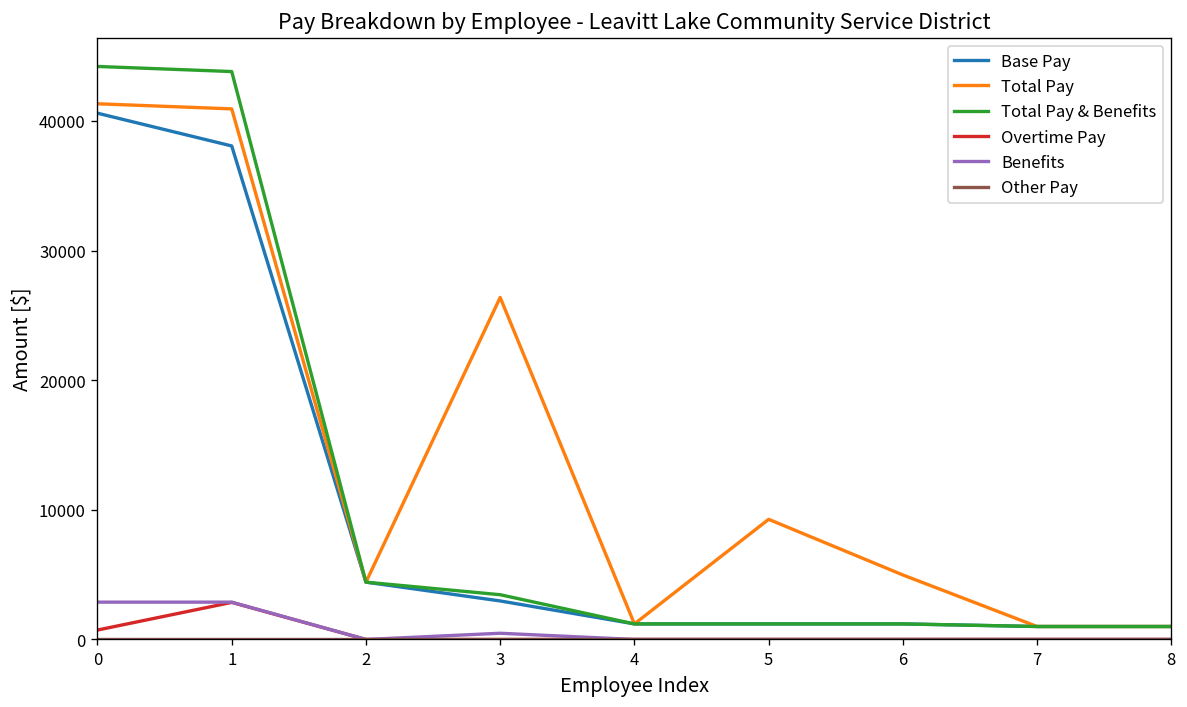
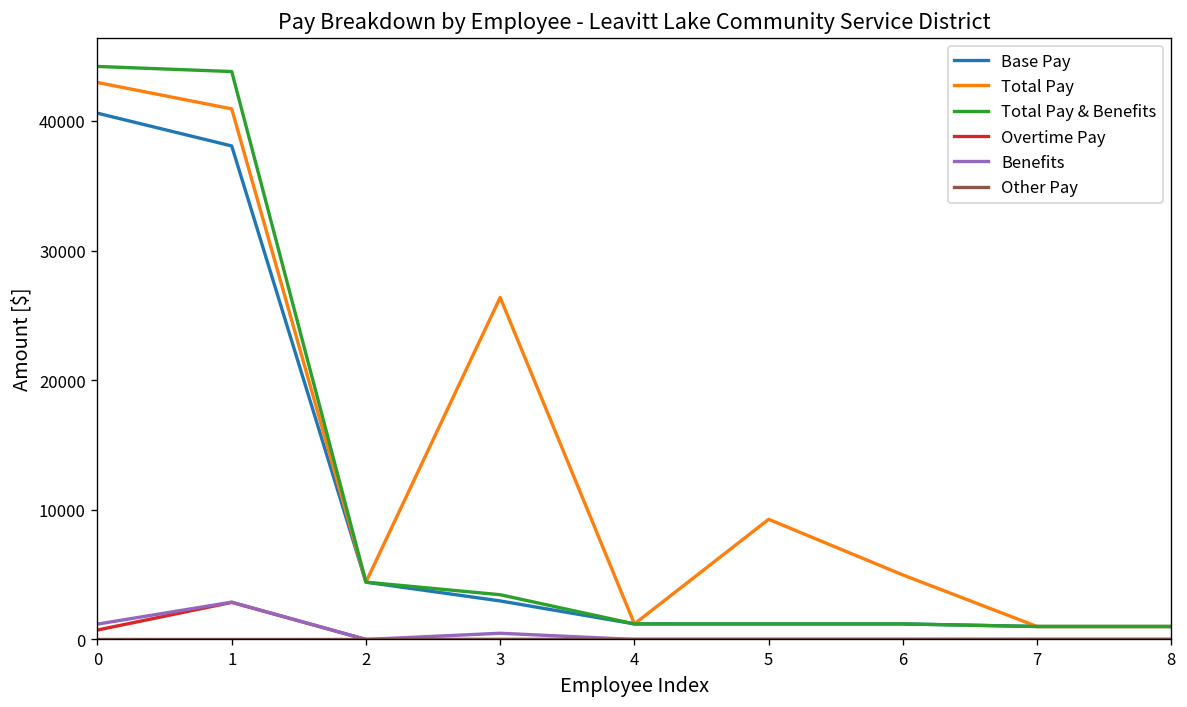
  {
    "Base Pay": {
      "0": 40600,
      "1": 38100,
      "3": 3000
    },
    "Total Pay": {
-     "0": 41300,
+     "0": 43000,
      "1": 40900,
      "3": 26400,
      "5": 9300,
      "6": 5000
    },
    "Total Pay & Benefits": {
      "0": 44200,
      "1": 43800,
      "3": 3500
    },
    "Overtime Pay": {
      "0": 700
    },
    "Benefits": {
-     "0": 2900,
+     "0": 1200,
      "3": 500
    },
    "Other Pay": {
      "0": 0,
      "1": 0
    }
  }
